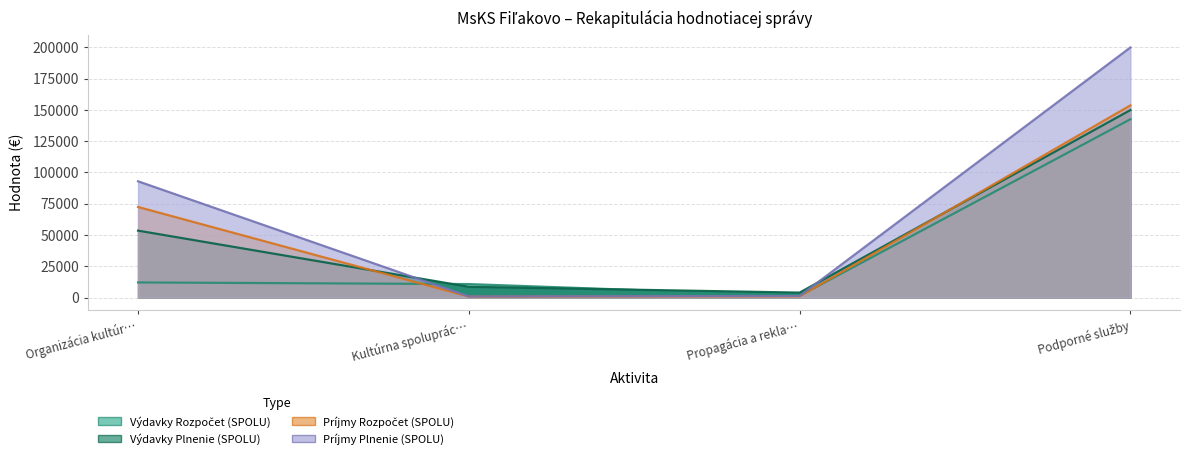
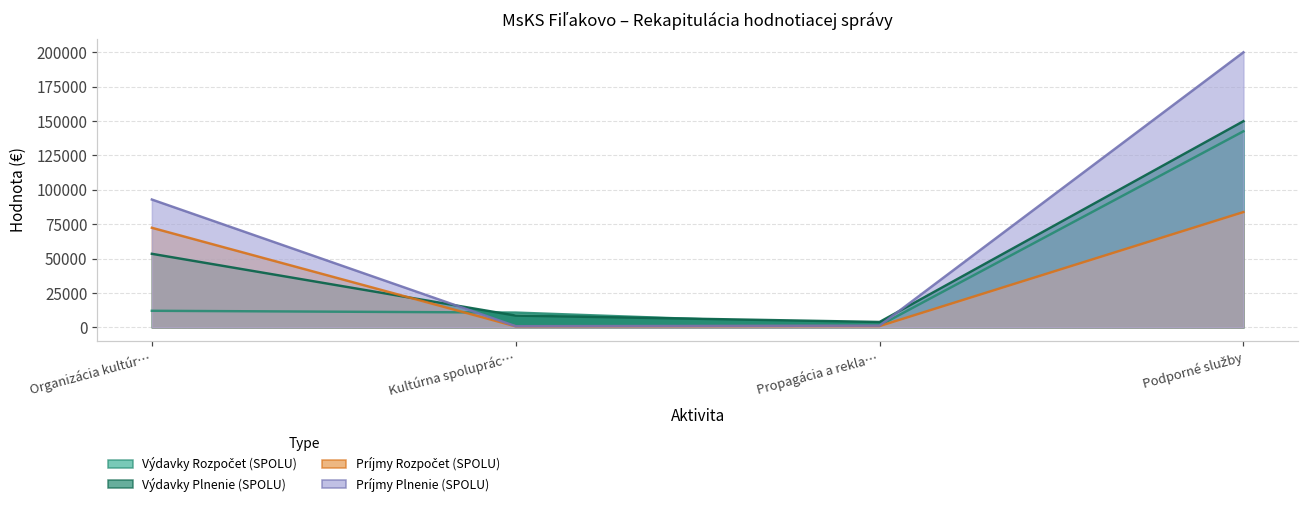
  {
    "Príjmy Rozpočet (SPOLU)": {
      "Organizácia kultúr…": 72000,
-     "Podporné služby": 154000
+     "Podporné služby": 84000
    },
    "Príjmy Plnenie (SPOLU)": {
      "Organizácia kultúr…": 93000,
      "Podporné služby": 200000
    }
  }
